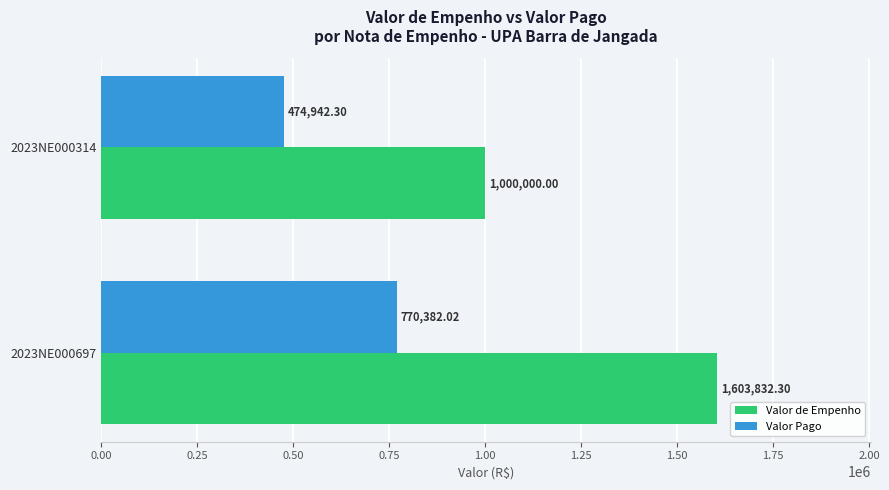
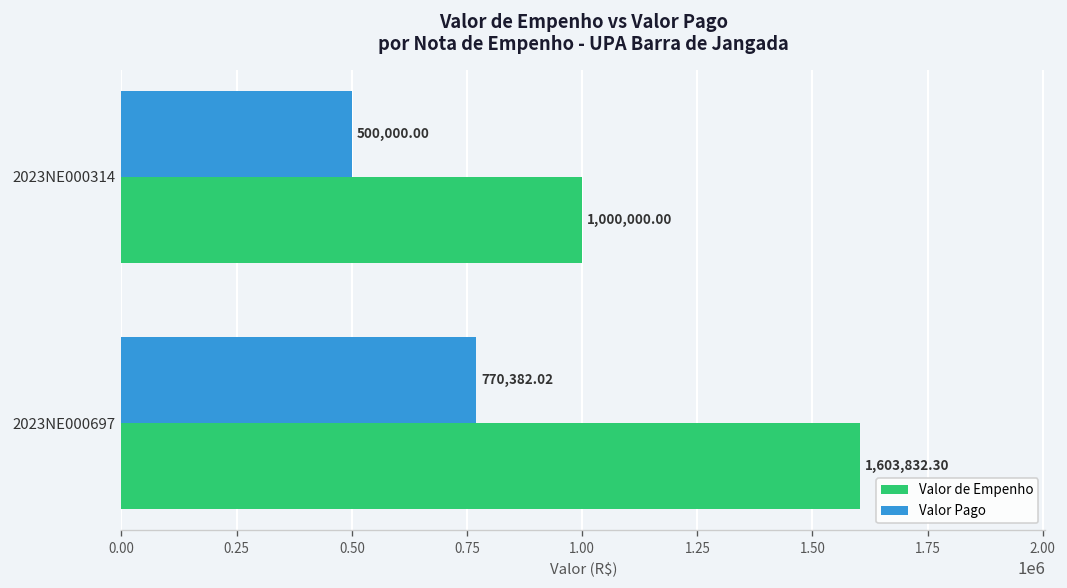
  {
    "Valor de Empenho": {
      "2023NE000314": "1,000,000.00",
      "2023NE000697": "1,603,832.30"
    },
    "Valor Pago": {
-     "2023NE000314": "474,942.30",
+     "2023NE000314": "500,000.00",
      "2023NE000697": "770,382.02"
    }
  }
